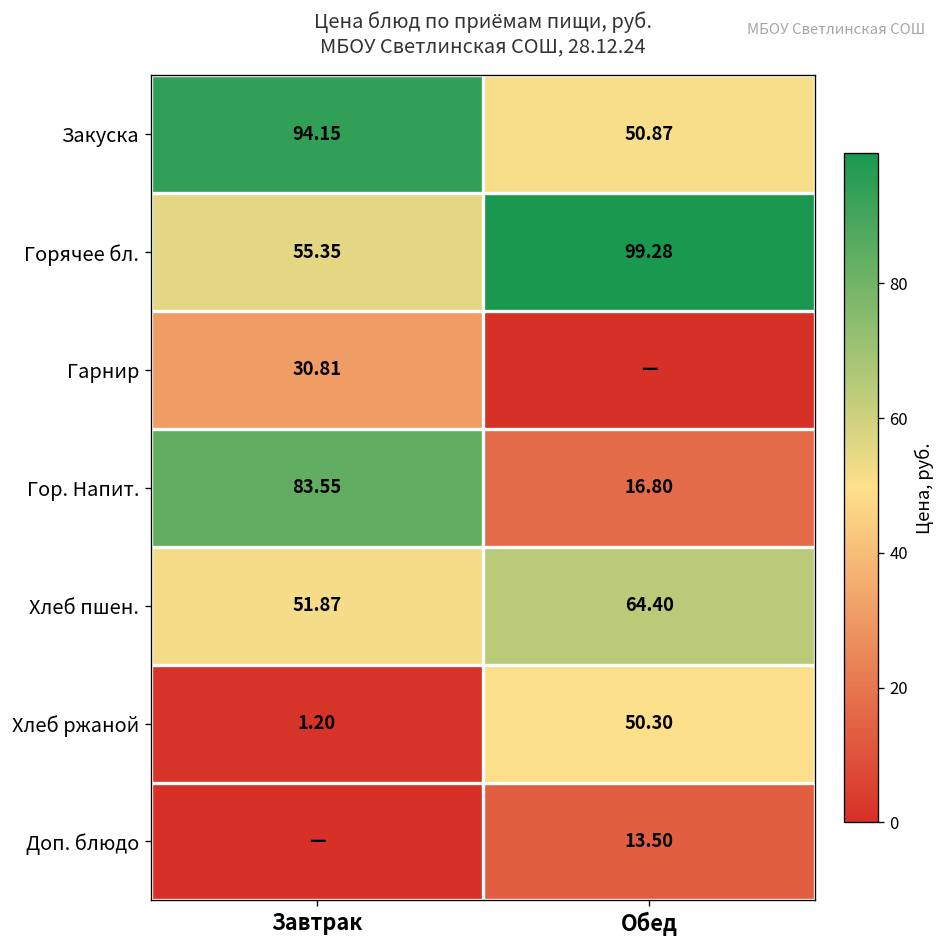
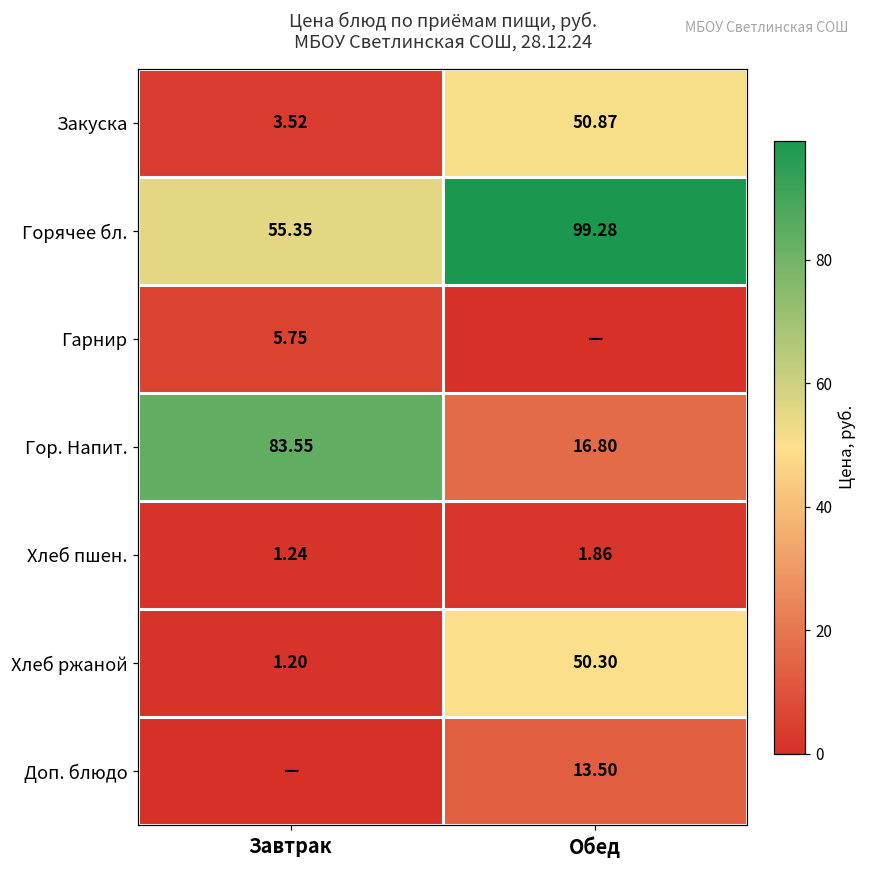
  {
    "Закуска": {
-     "Завтрак": 94.15,
+     "Завтрак": 3.52,
      "Обед": 50.87
    },
    "Горячее бл.": {
      "Завтрак": 55.35,
      "Обед": 99.28
    },
    "Гарнир": {
-     "Завтрак": 30.81
+     "Завтрак": 5.75
    },
    "Гор. Напит.": {
      "Завтрак": 83.55,
      "Обед": 16.80
    },
    "Хлеб пшен.": {
-     "Завтрак": 51.87,
-     "Обед": 64.40
+     "Завтрак": 1.24,
+     "Обед": 1.86
    },
    "Хлеб ржаной": {
      "Завтрак": 1.20,
      "Обед": 50.30
    },
    "Доп. блюдо": {
      "Обед": 13.50
    }
  }
